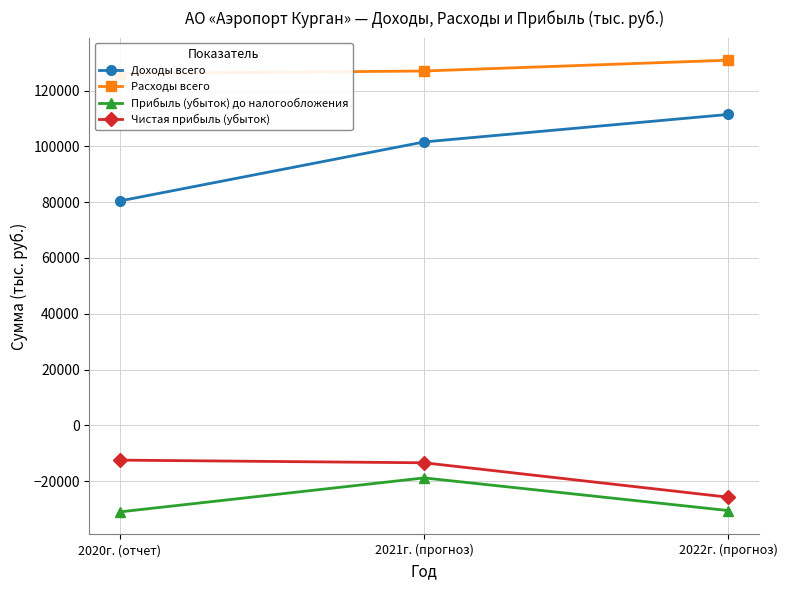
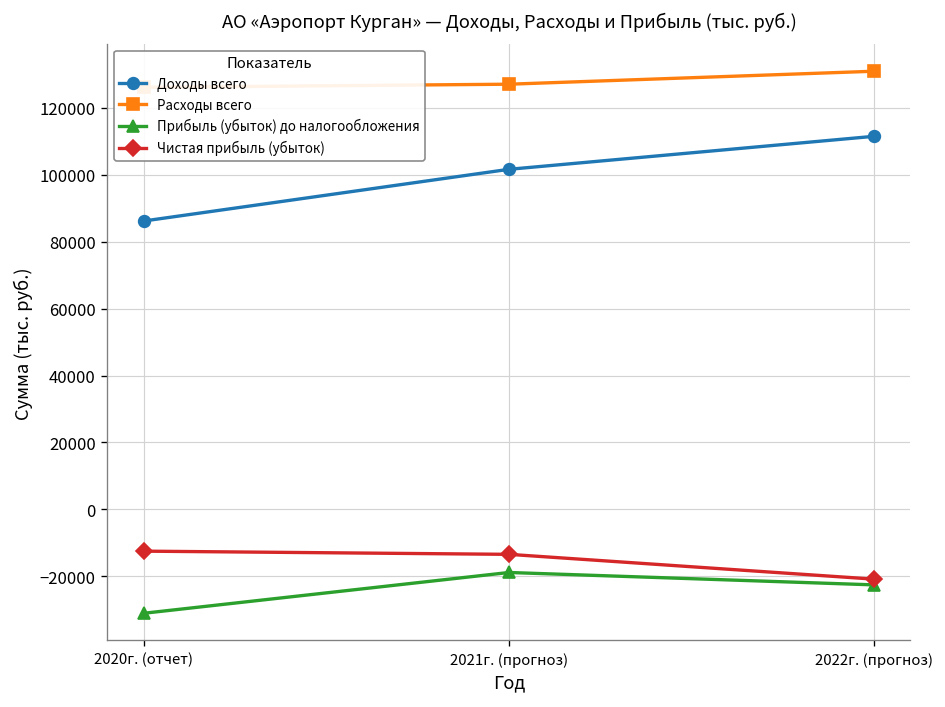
  {
    "Доходы всего": {
-     "2020г. (отчет)": 80000,
+     "2020г. (отчет)": 86000,
      "2021г. (прогноз)": 102000,
      "2022г. (прогноз)": 111000
    },
    "Расходы всего": {
      "2021г. (прогноз)": 127000,
      "2022г. (прогноз)": 131000
    },
    "Прибыль (убыток) до налогообложения": {
      "2020г. (отчет)": -31000,
      "2021г. (прогноз)": -19000,
-     "2022г. (прогноз)": -31000
+     "2022г. (прогноз)": -23000
    },
    "Чистая прибыль (убыток)": {
      "2020г. (отчет)": -13000,
      "2021г. (прогноз)": -13000,
-     "2022г. (прогноз)": -26000
+     "2022г. (прогноз)": -21000
    }
  }
